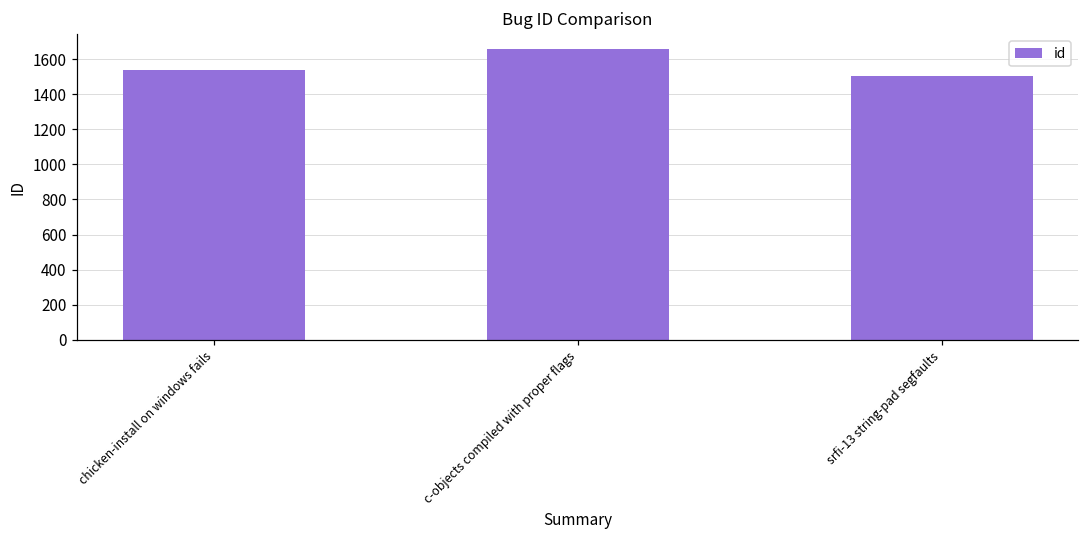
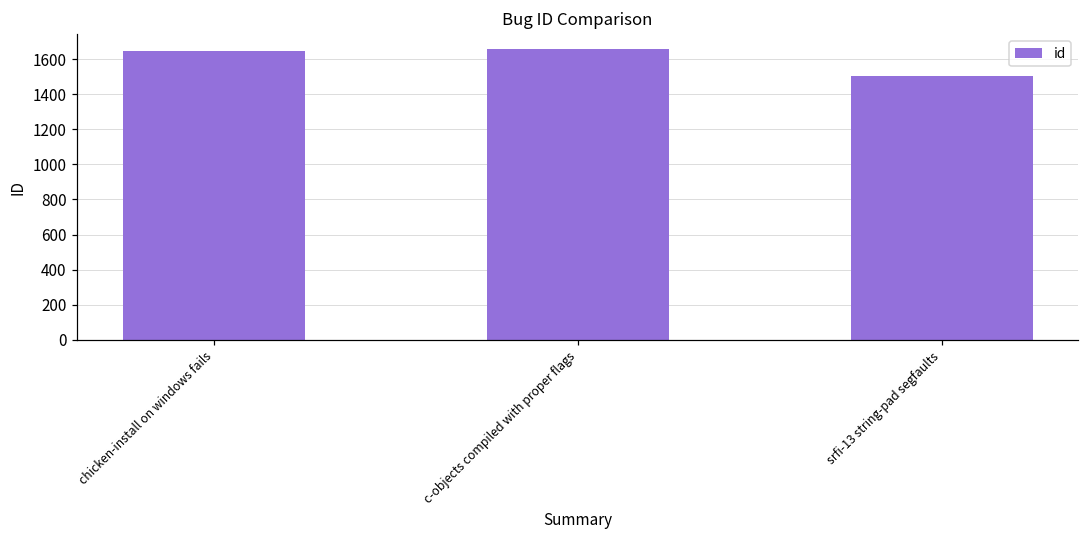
  {
-   "chicken-install on windows fails": 1540,
+   "chicken-install on windows fails": 1650,
    "c-objects compiled with proper flags": 1660,
    "srfi-13 string-pad segfaults": 1510
  }
